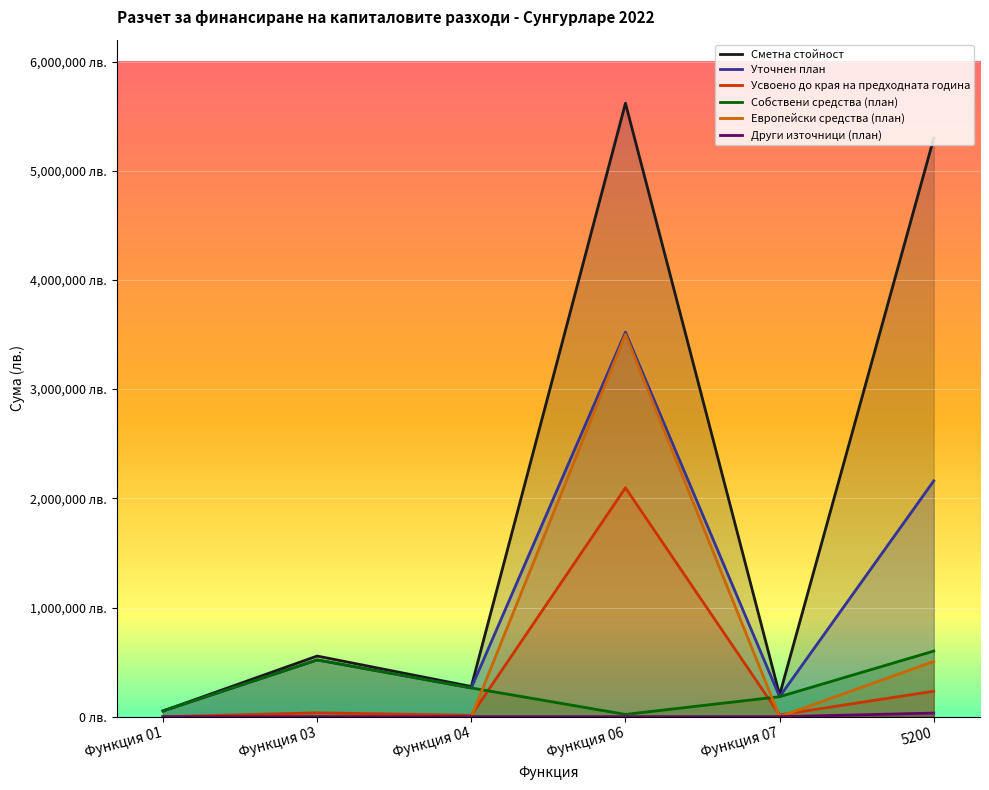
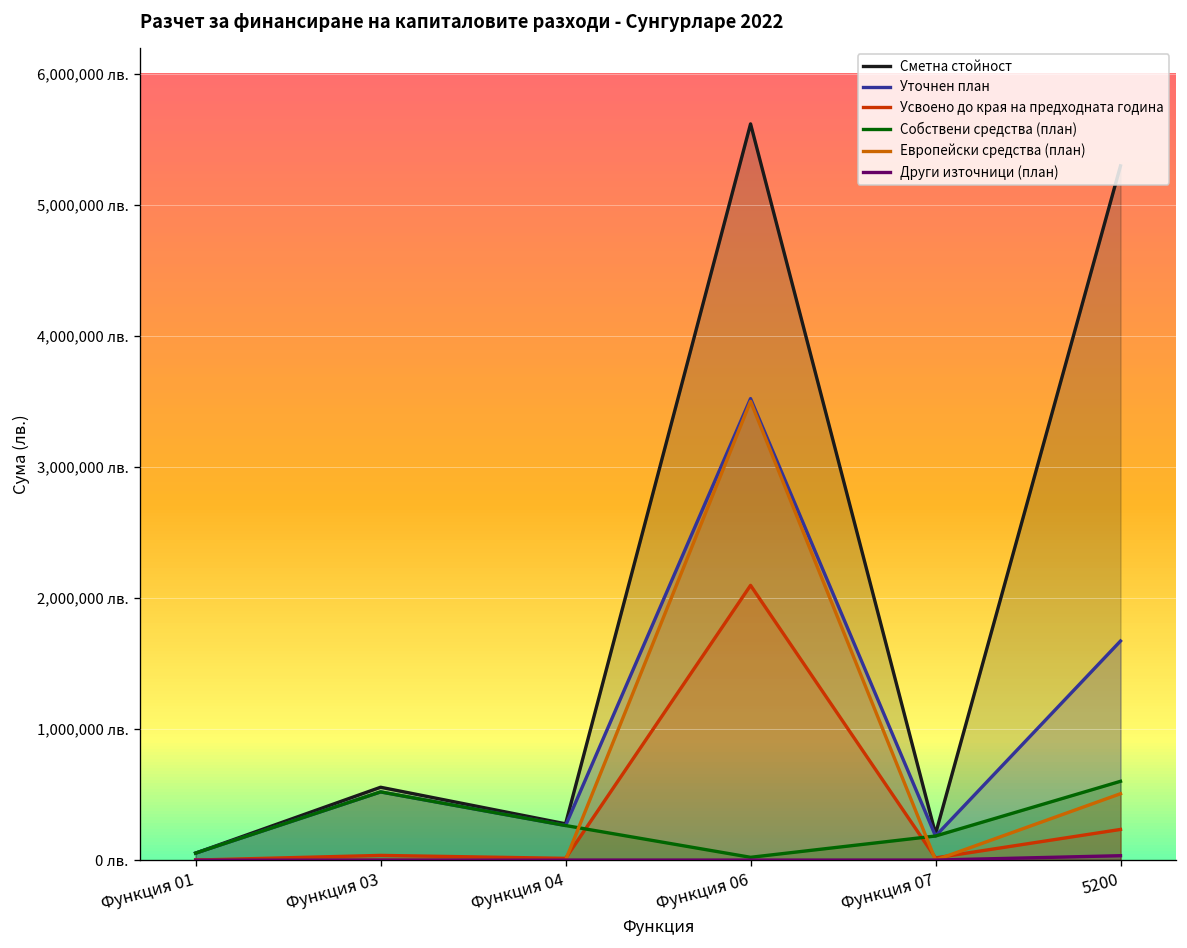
  {
    "Сметна стойност": {
      "Функция 03": "560,000 лв.",
      "Функция 06": "5,620,000 лв."
    },
    "Уточнен план": {
-     "5200": "2,160,000 лв."
+     "5200": "1,670,000 лв."
    },
    "Собствени средства (план)": {
      "5200": "600,000 лв."
    },
    "Други източници (план)": {
      "5200": "30,000 лв."
    }
  }
